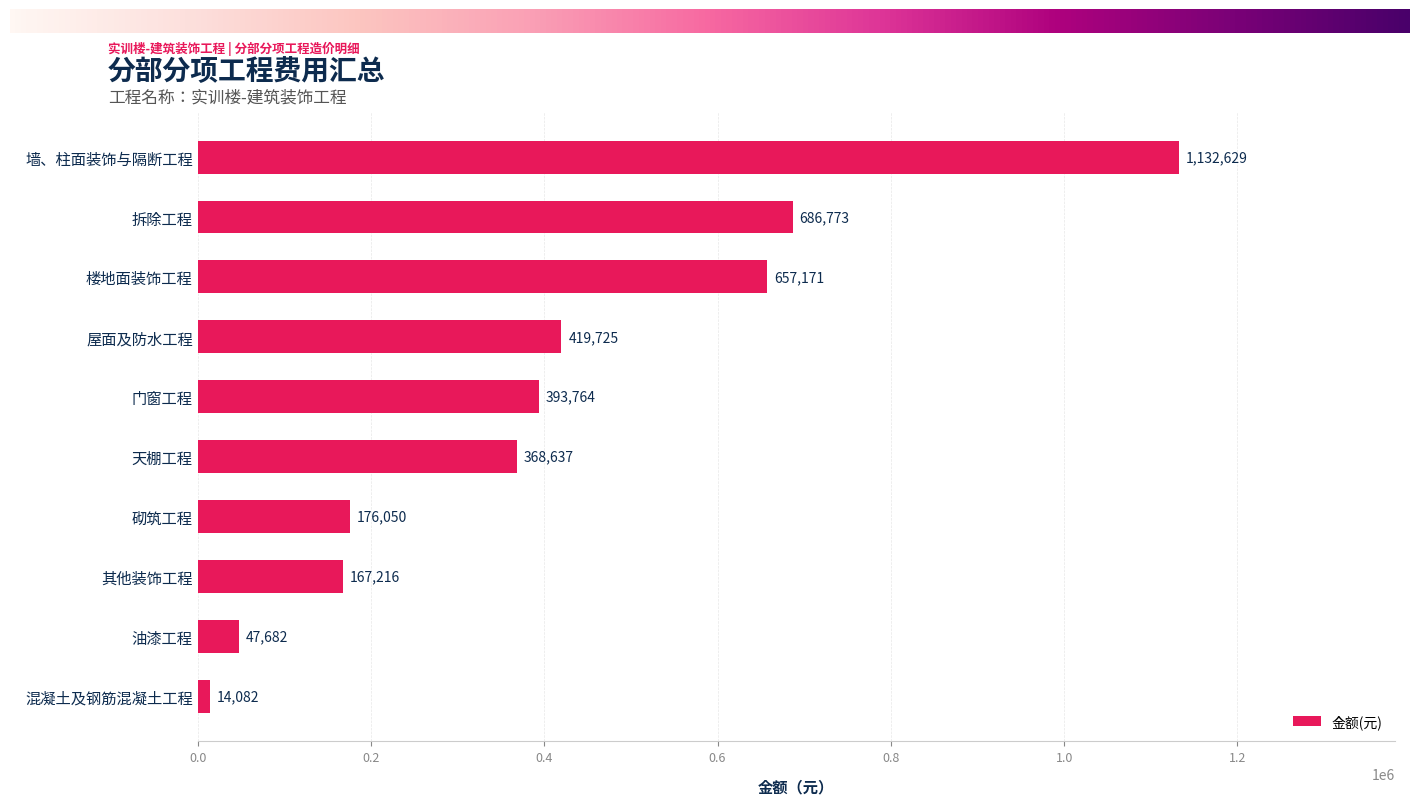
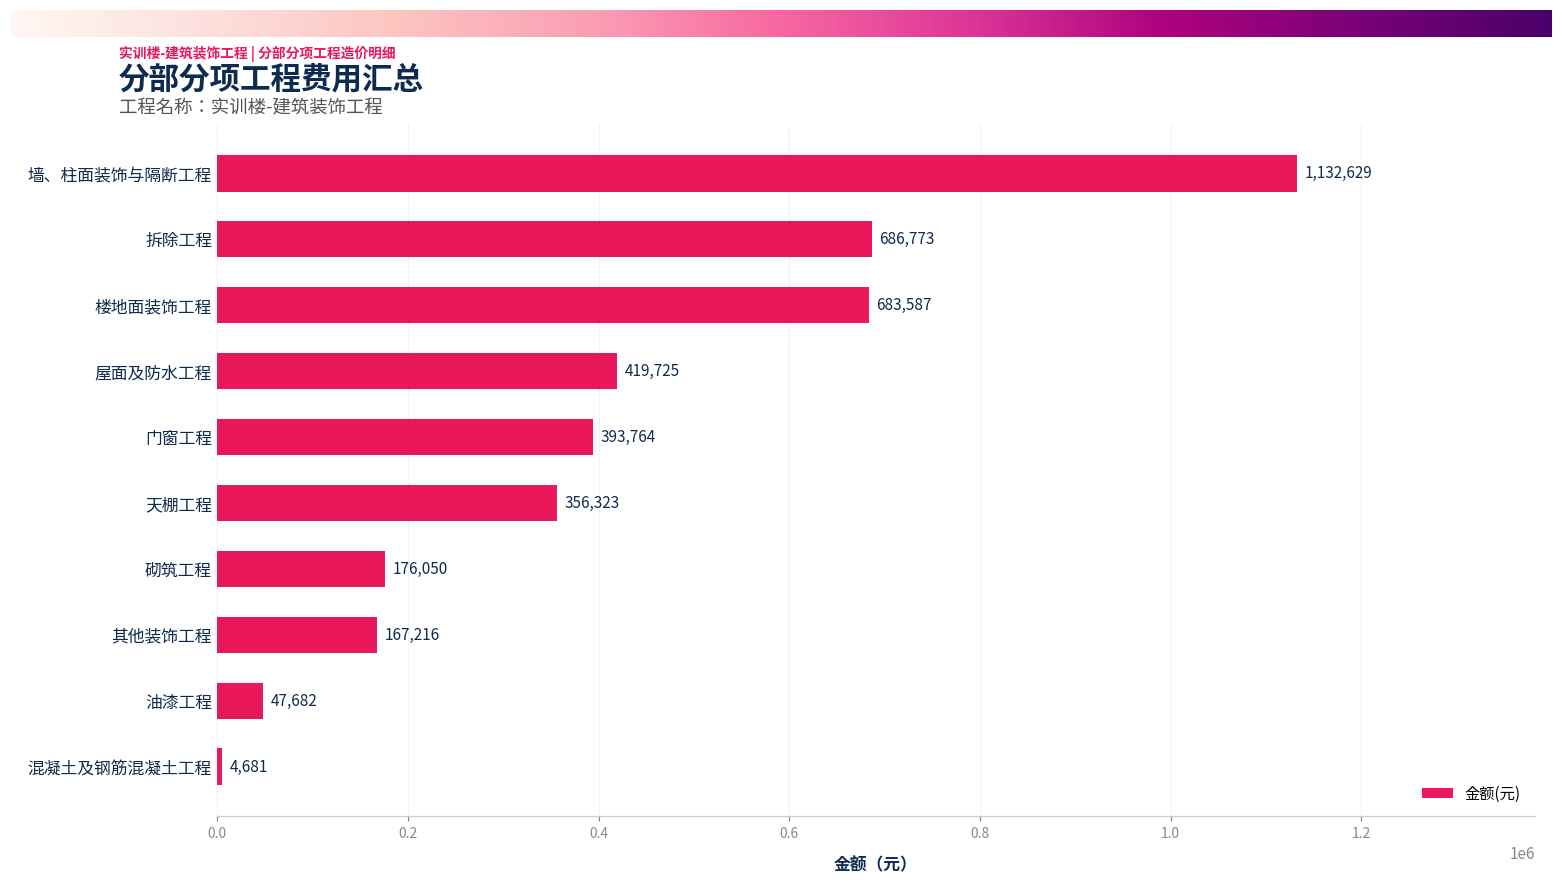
  {
    "墙、柱面装饰与隔断工程": "1,132,629",
    "拆除工程": "686,773",
-   "楼地面装饰工程": "657,171",
+   "楼地面装饰工程": "683,587",
    "屋面及防水工程": "419,725",
    "门窗工程": "393,764",
-   "天棚工程": "368,637",
+   "天棚工程": "356,323",
    "砌筑工程": "176,050",
    "其他装饰工程": "167,216",
    "油漆工程": "47,682",
-   "混凝土及钢筋混凝土工程": "14,082"
+   "混凝土及钢筋混凝土工程": "4,681"
  }
